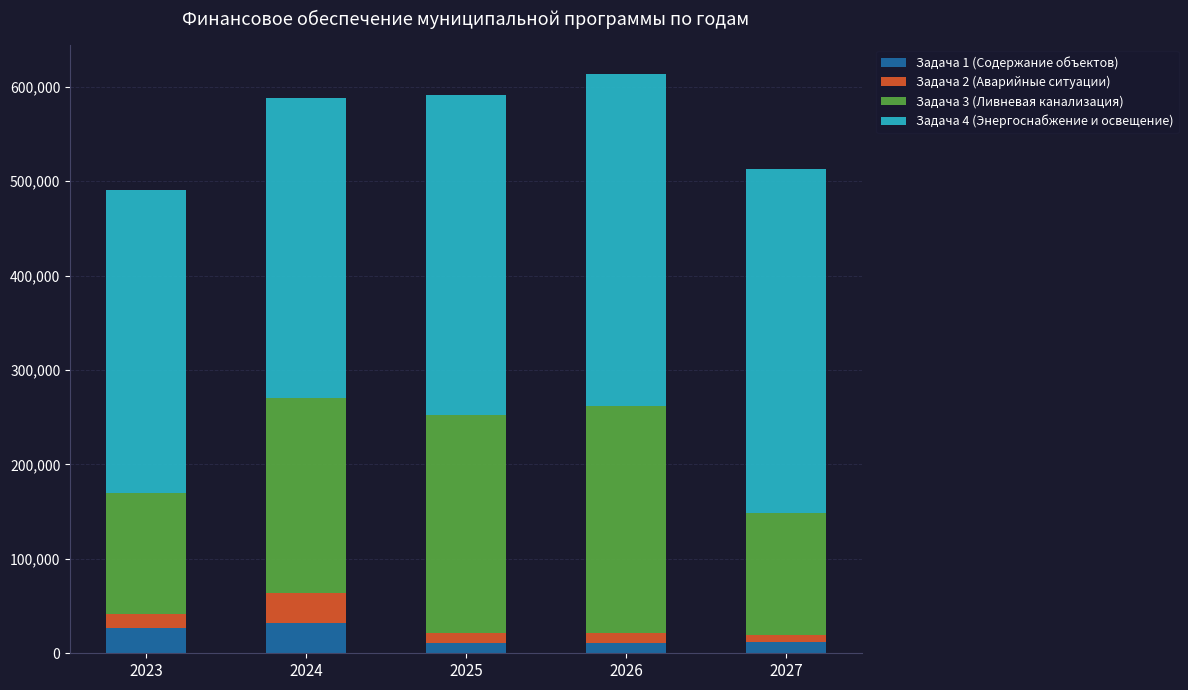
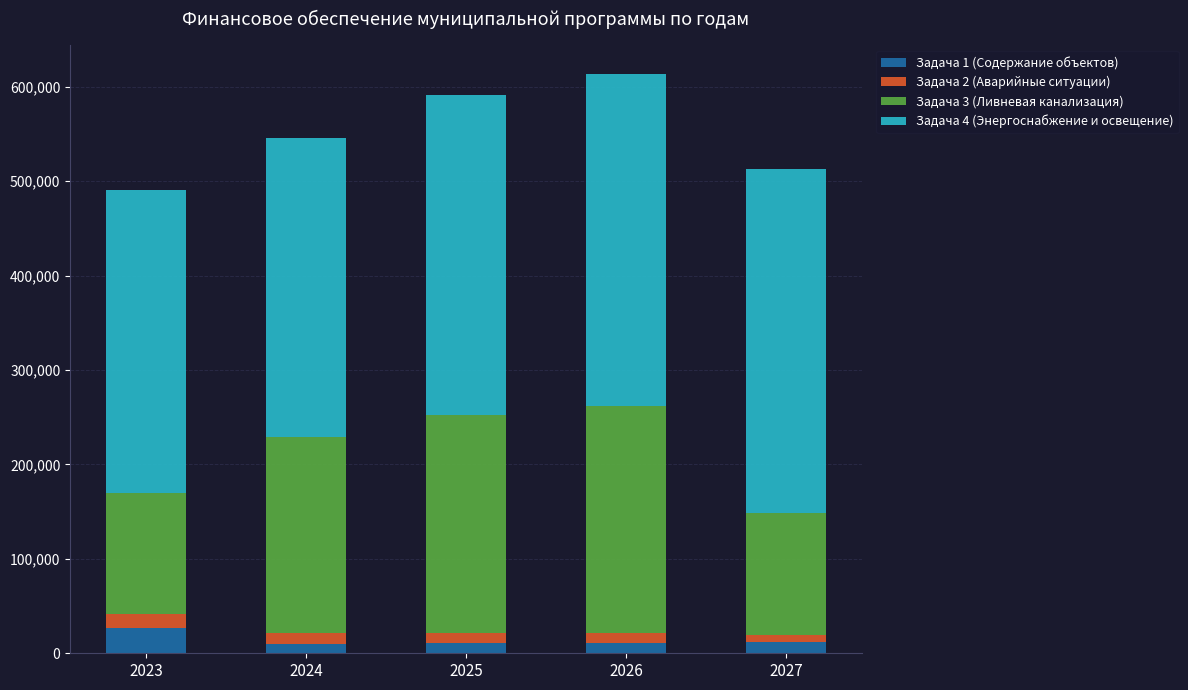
  {
    "Задача 1 (Содержание объектов)": {
      "2023": "30,000",
-     "2024": "30,000",
+     "2024": "10,000",
      "2025": "10,000",
      "2026": "10,000",
      "2027": "10,000"
    },
    "Задача 2 (Аварийные ситуации)": {
      "2023": "10,000",
-     "2024": "30,000",
+     "2024": "10,000",
      "2025": "10,000",
      "2026": "10,000",
      "2027": "10,000"
    },
    "Задача 3 (Ливневая канализация)": {
      "2023": "130,000",
      "2024": "210,000",
      "2025": "230,000",
      "2026": "240,000",
      "2027": "130,000"
    },
    "Задача 4 (Энергоснабжение и освещение)": {
      "2023": "320,000",
      "2024": "320,000",
      "2025": "340,000",
      "2026": "350,000",
      "2027": "360,000"
    }
  }
